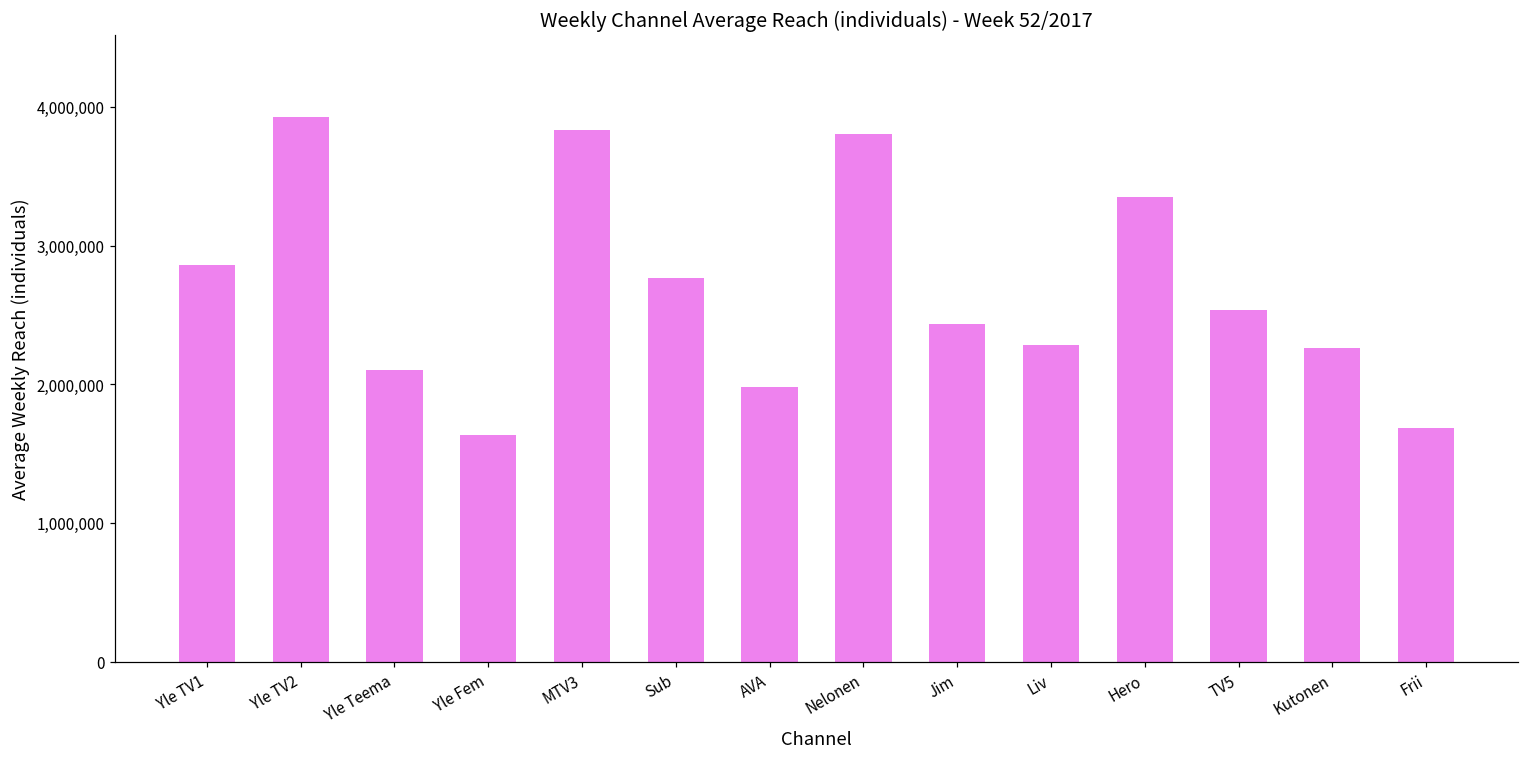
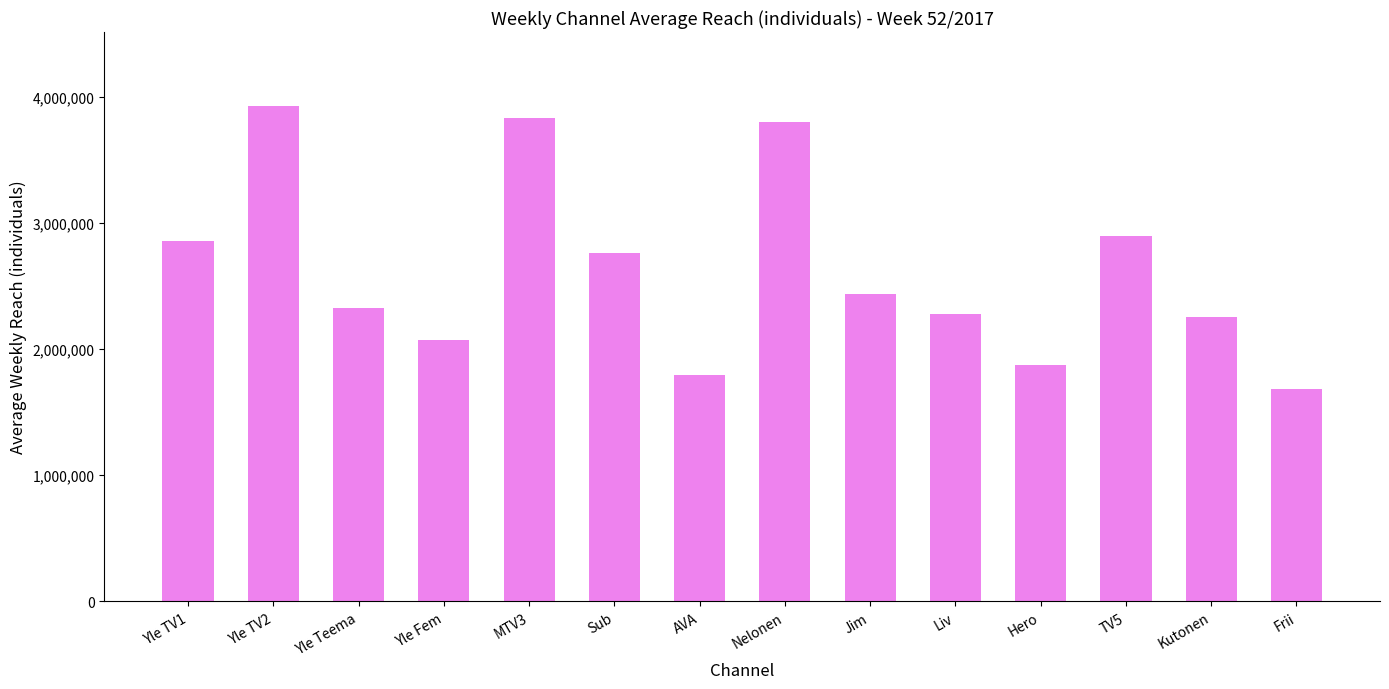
  {
    "Yle TV1": "2,860,000",
    "Yle TV2": "3,930,000",
-   "Yle Teema": "2,100,000",
-   "Yle Fem": "1,630,000",
+   "Yle Teema": "2,330,000",
+   "Yle Fem": "2,070,000",
    "MTV3": "3,830,000",
    "Sub": "2,760,000",
-   "AVA": "1,980,000",
+   "AVA": "1,800,000",
    "Nelonen": "3,800,000",
    "Jim": "2,440,000",
    "Liv": "2,280,000",
-   "Hero": "3,350,000",
-   "TV5": "2,530,000",
+   "Hero": "1,870,000",
+   "TV5": "2,900,000",
    "Kutonen": "2,260,000",
    "Frii": "1,680,000"
  }
